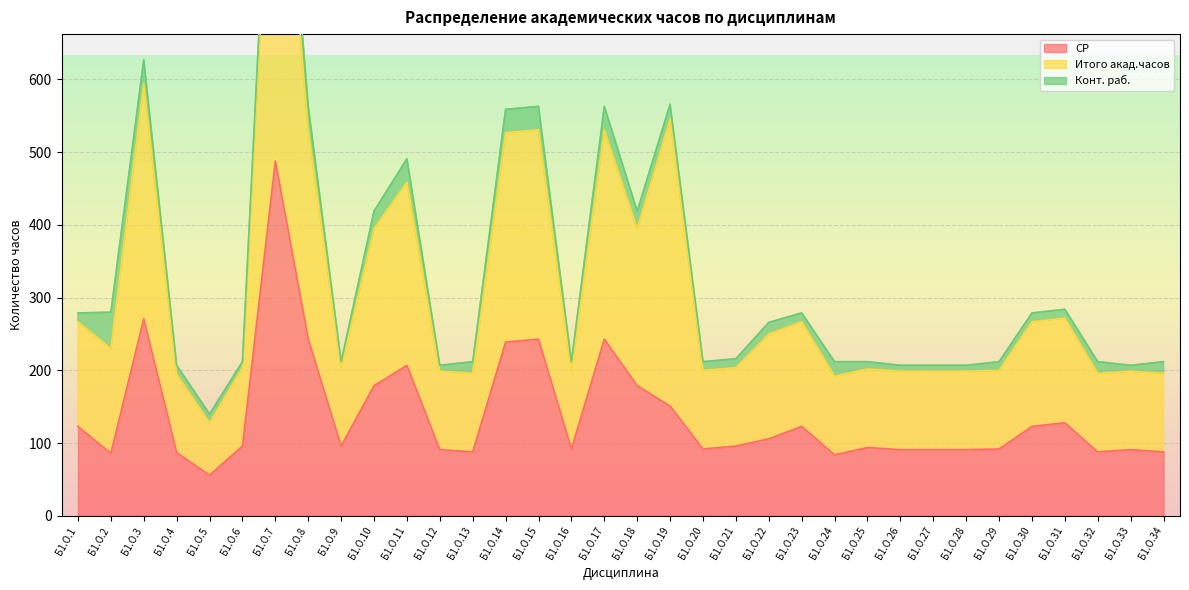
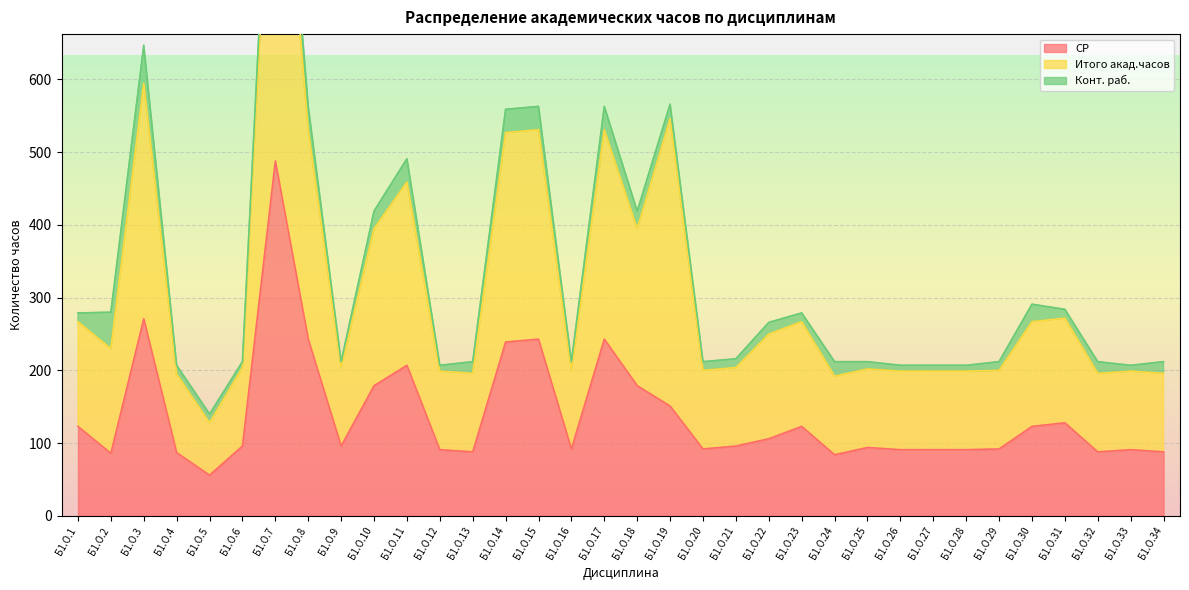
  {
    "СР": {
      "Б1.О.1": 120,
      "Б1.О.2": 90,
      "Б1.О.3": 270,
      "Б1.О.4": 90,
      "Б1.О.5": 60,
      "Б1.О.6": 100,
      "Б1.О.7": 490,
      "Б1.О.8": 240,
      "Б1.О.9": 100,
      "Б1.О.10": 180,
      "Б1.О.11": 210,
      "Б1.О.12": 90,
      "Б1.О.13": 90,
      "Б1.О.14": 240,
      "Б1.О.15": 240,
      "Б1.О.16": 90,
      "Б1.О.17": 240,
      "Б1.О.18": 180,
      "Б1.О.19": 150,
      "Б1.О.20": 90,
      "Б1.О.21": 100,
      "Б1.О.22": 110,
      "Б1.О.23": 120,
      "Б1.О.24": 80,
      "Б1.О.25": 90,
      "Б1.О.26": 90,
      "Б1.О.27": 90,
      "Б1.О.28": 90,
      "Б1.О.29": 90,
      "Б1.О.30": 120,
      "Б1.О.31": 130,
      "Б1.О.32": 90,
      "Б1.О.33": 90,
      "Б1.О.34": 90
    },
    "Итого акад.часов": {
      "Б1.О.1": 140,
      "Б1.О.2": 140,
      "Б1.О.3": 320,
      "Б1.О.4": 110,
      "Б1.О.5": 70,
      "Б1.О.6": 110,
      "Б1.О.8": 290,
      "Б1.О.9": 110,
      "Б1.О.10": 220,
      "Б1.О.11": 250,
      "Б1.О.12": 110,
      "Б1.О.13": 110,
      "Б1.О.14": 290,
      "Б1.О.15": 290,
      "Б1.О.16": 110,
      "Б1.О.17": 290,
      "Б1.О.18": 220,
      "Б1.О.19": 400,
      "Б1.О.20": 110,
      "Б1.О.21": 110,
      "Б1.О.22": 140,
      "Б1.О.23": 140,
      "Б1.О.24": 110,
      "Б1.О.25": 110,
      "Б1.О.26": 110,
      "Б1.О.27": 110,
      "Б1.О.28": 110,
      "Б1.О.29": 110,
      "Б1.О.30": 140,
      "Б1.О.31": 140,
      "Б1.О.32": 110,
      "Б1.О.33": 110,
      "Б1.О.34": 110
    },
    "Конт. раб.": {
      "Б1.О.1": 10,
      "Б1.О.2": 50,
-     "Б1.О.3": 30,
+     "Б1.О.3": 50,
      "Б1.О.4": 10,
      "Б1.О.5": 10,
      "Б1.О.6": 10,
      "Б1.О.8": 30,
      "Б1.О.9": 10,
      "Б1.О.10": 20,
      "Б1.О.11": 30,
      "Б1.О.12": 10,
      "Б1.О.13": 20,
      "Б1.О.14": 30,
      "Б1.О.15": 30,
      "Б1.О.16": 10,
      "Б1.О.17": 30,
      "Б1.О.18": 20,
      "Б1.О.19": 20,
      "Б1.О.20": 10,
      "Б1.О.21": 10,
      "Б1.О.22": 20,
      "Б1.О.23": 10,
      "Б1.О.24": 20,
      "Б1.О.25": 10,
      "Б1.О.26": 10,
      "Б1.О.27": 10,
      "Б1.О.28": 10,
      "Б1.О.29": 10,
-     "Б1.О.30": 10,
+     "Б1.О.30": 20,
      "Б1.О.31": 10,
      "Б1.О.32": 20,
      "Б1.О.33": 10,
      "Б1.О.34": 20
    }
  }
